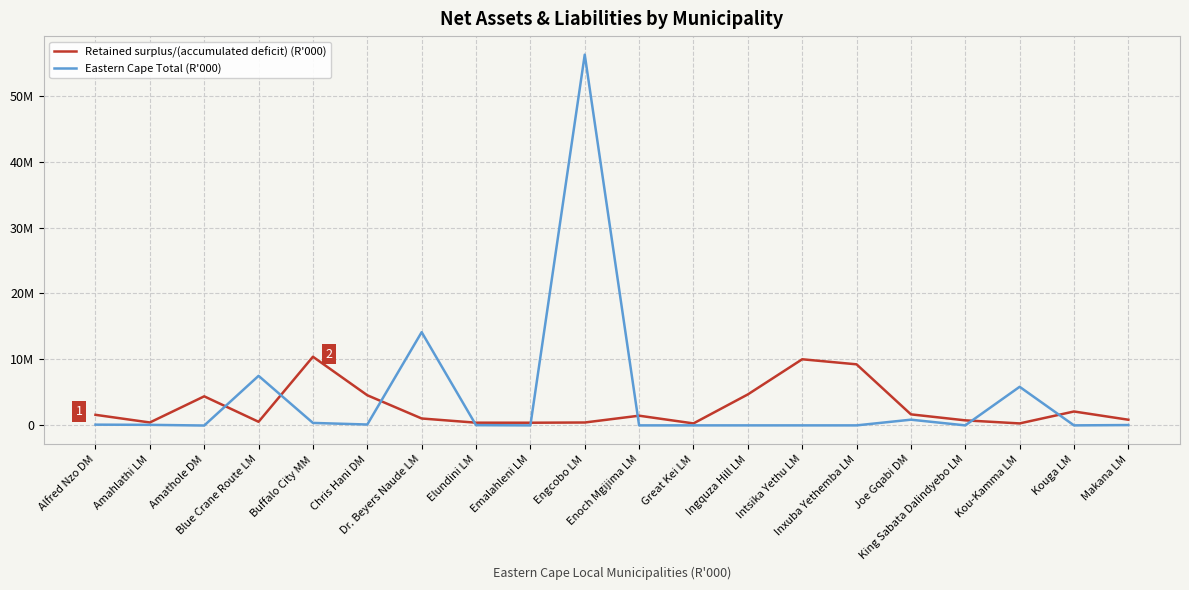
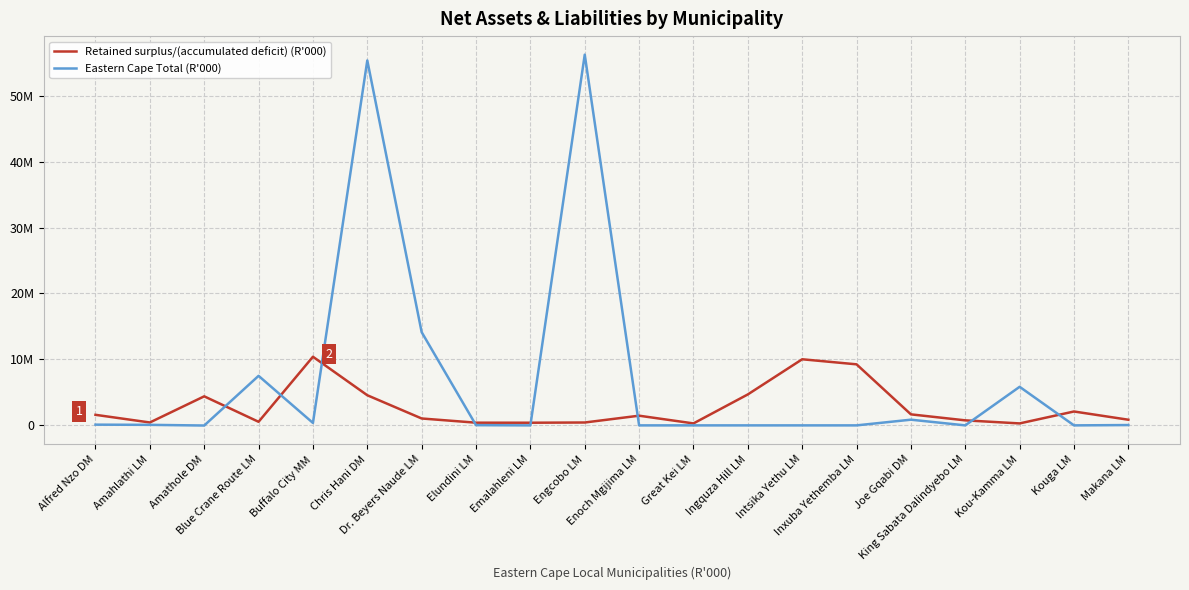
  {
    "Retained surplus/(accumulated deficit) (R'000)": {
      "Amathole DM": 4000000,
      "Blue Crane Route LM": 1000000,
      "Chris Hani DM": 5000000,
      "Dr. Beyers Naude LM": 1000000,
      "Emalahleni LM": 0,
      "Engcobo LM": 0,
      "Enoch Mgijima LM": 1000000,
      "Ingquza Hill LM": 5000000,
      "Intsika Yethu LM": 10000000,
      "Inxuba Yethemba LM": 9000000,
      "Joe Gqabi DM": 2000000,
      "King Sabata Dalindyebo LM": 1000000,
      "Kou-Kamma LM": 0,
      "Kouga LM": 2000000,
      "Makana LM": 1000000
    },
    "Eastern Cape Total (R'000)": {
      "Alfred Nzo DM": 0,
      "Amathole DM": 0,
      "Blue Crane Route LM": 8000000,
      "Buffalo City MM": 0,
-     "Chris Hani DM": 0,
+     "Chris Hani DM": 55000000,
      "Dr. Beyers Naude LM": 14000000,
      "Emalahleni LM": 0,
      "Engcobo LM": 56000000,
      "Enoch Mgijima LM": 0,
      "Ingquza Hill LM": 0,
      "Intsika Yethu LM": 0,
      "Inxuba Yethemba LM": 0,
      "Joe Gqabi DM": 1000000,
      "King Sabata Dalindyebo LM": 0,
      "Kou-Kamma LM": 6000000,
      "Kouga LM": 0,
      "Makana LM": 0
    }
  }
